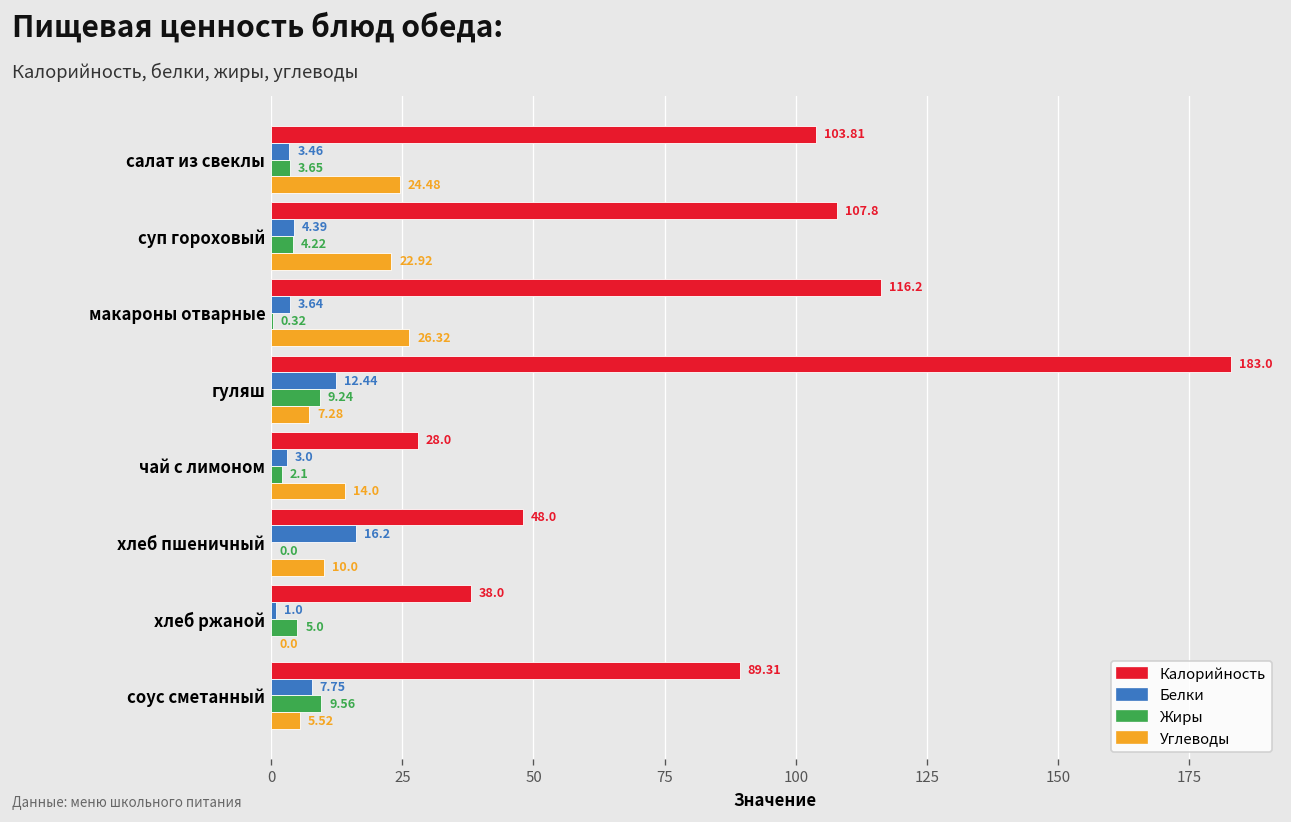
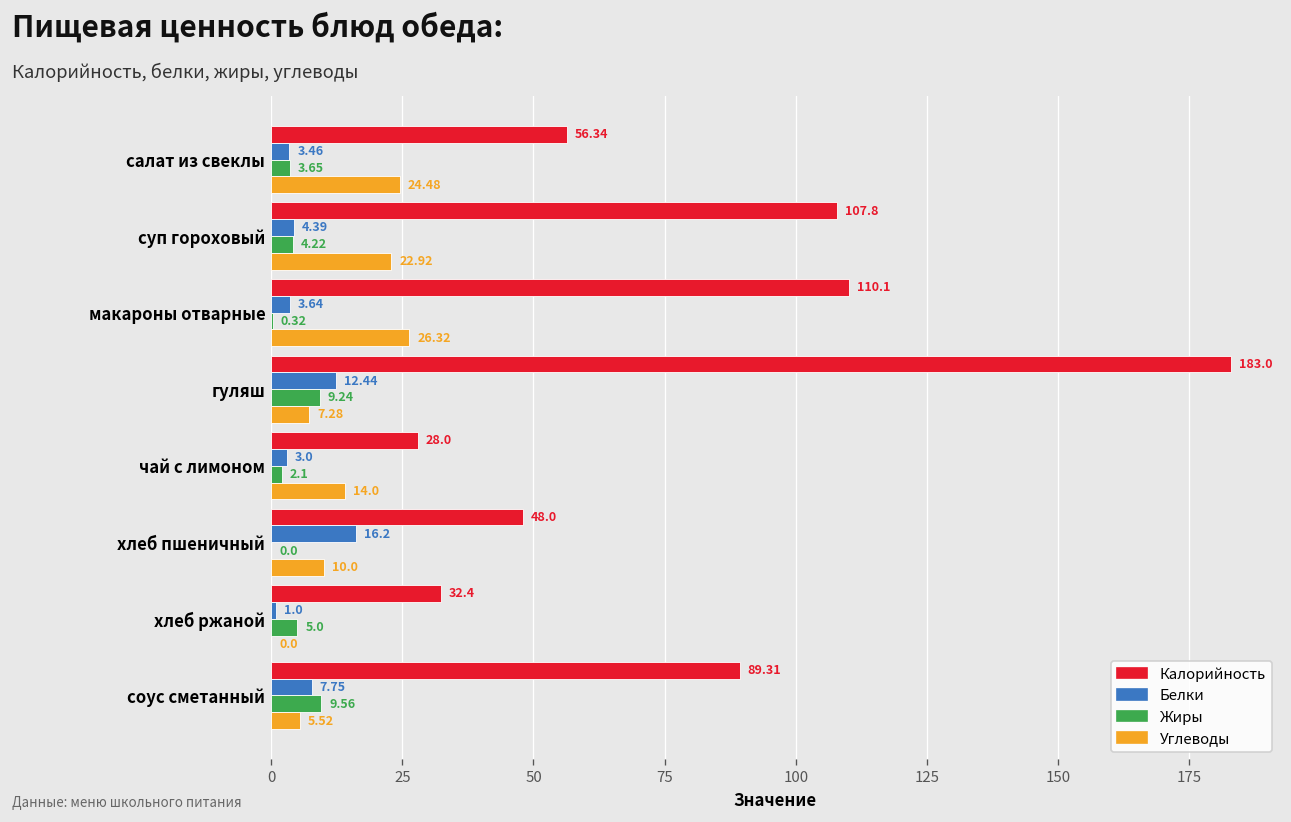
  {
    "Калорийность": {
-     "салат из свеклы": 103.81,
+     "салат из свеклы": 56.34,
      "суп гороховый": 107.8,
-     "макароны отварные": 116.2,
+     "макароны отварные": 110.1,
      "гуляш": 183.0,
      "чай с лимоном": 28.0,
      "хлеб пшеничный": 48.0,
-     "хлеб ржаной": 38.0,
+     "хлеб ржаной": 32.4,
      "соус сметанный": 89.31
    },
    "Белки": {
      "салат из свеклы": 3.46,
      "суп гороховый": 4.39,
      "макароны отварные": 3.64,
      "гуляш": 12.44,
      "чай с лимоном": 3.0,
      "хлеб пшеничный": 16.2,
      "хлеб ржаной": 1.0,
      "соус сметанный": 7.75
    },
    "Жиры": {
      "салат из свеклы": 3.65,
      "суп гороховый": 4.22,
      "макароны отварные": 0.32,
      "гуляш": 9.24,
      "чай с лимоном": 2.1,
      "хлеб пшеничный": 0.0,
      "хлеб ржаной": 5.0,
      "соус сметанный": 9.56
    },
    "Углеводы": {
      "салат из свеклы": 24.48,
      "суп гороховый": 22.92,
      "макароны отварные": 26.32,
      "гуляш": 7.28,
      "чай с лимоном": 14.0,
      "хлеб пшеничный": 10.0,
      "хлеб ржаной": 0.0,
      "соус сметанный": 5.52
    }
  }
